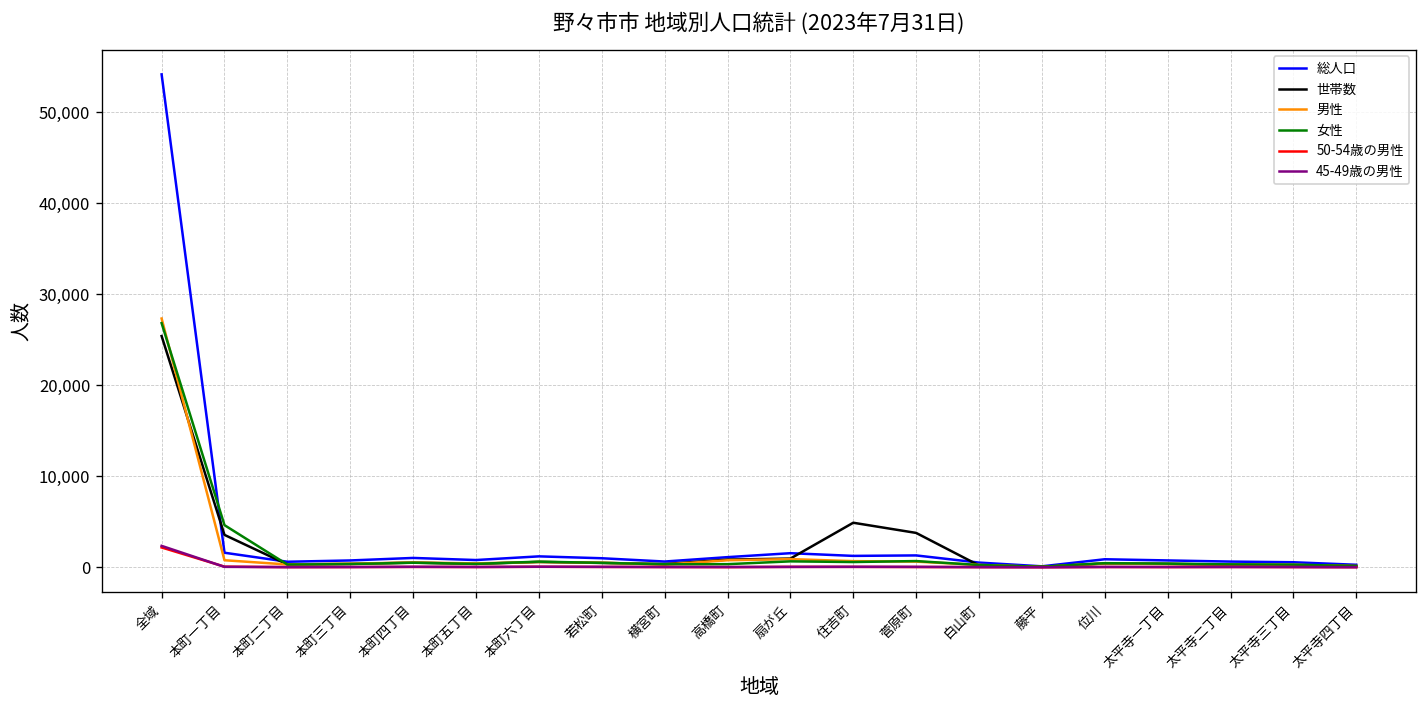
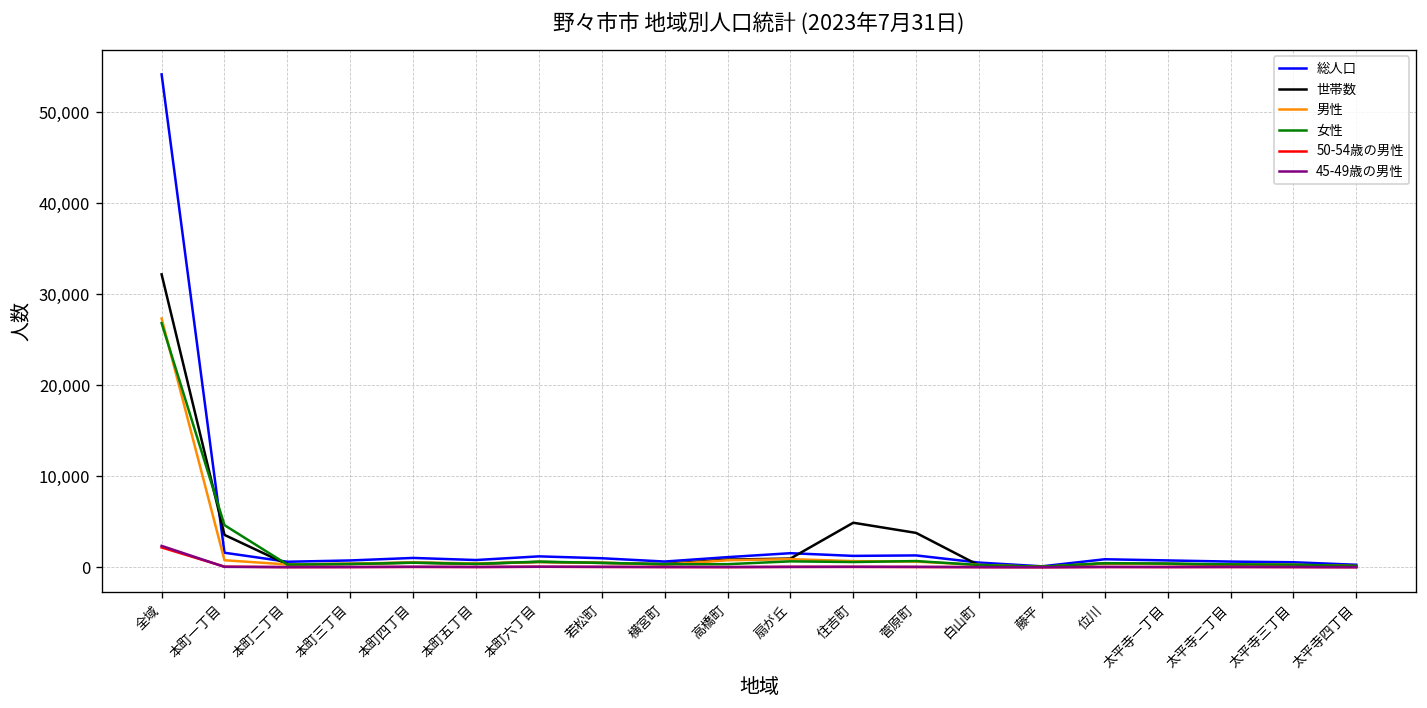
  {
    "総人口": {
      "全域": "54,000",
      "本町一丁目": "2,000",
      "本町三丁目": "1,000",
      "本町四丁目": "1,000",
      "本町五丁目": "1,000",
      "本町六丁目": "1,000",
      "若松町": "1,000",
      "扇が丘": "2,000",
      "住吉町": "1,000",
      "菅原町": "1,000",
      "位川": "1,000",
      "太平寺一丁目": "1,000"
    },
    "世帯数": {
-     "全域": "25,000",
+     "全域": "32,000",
      "本町一丁目": "4,000",
      "住吉町": "5,000",
      "菅原町": "4,000"
    },
    "男性": {
      "全域": "27,000",
      "本町一丁目": "1,000"
    },
    "女性": {
      "全域": "27,000",
      "本町一丁目": "5,000"
    }
  }
